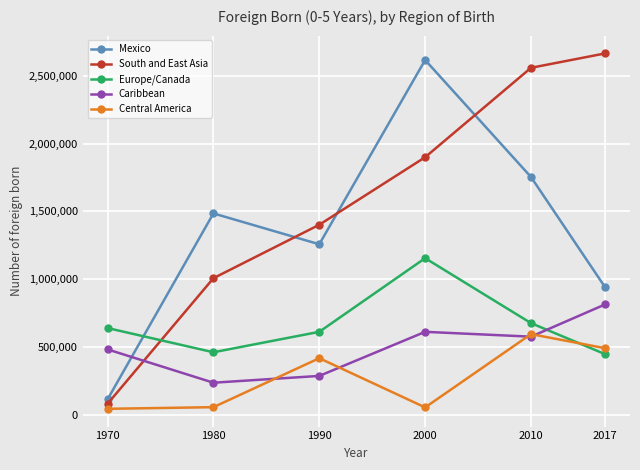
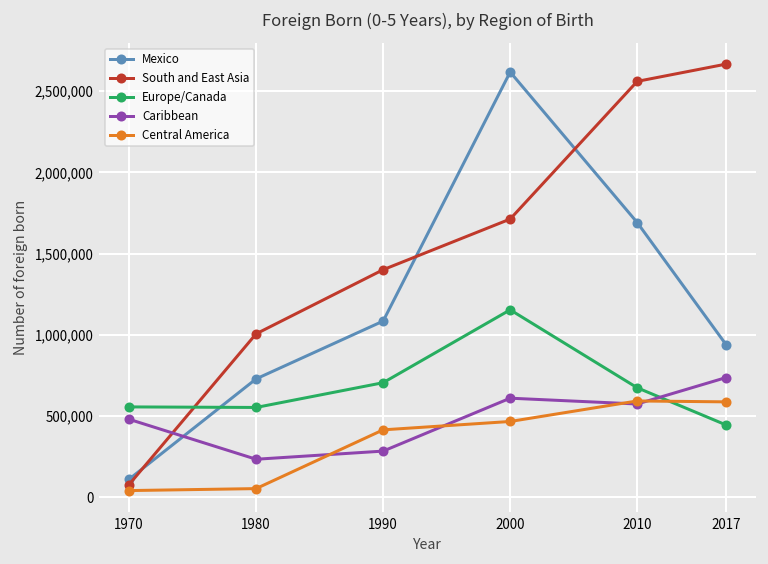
  {
    "Mexico": {
      "1970": "110,000",
-     "1980": "1,490,000",
-     "1990": "1,260,000",
+     "1980": "730,000",
+     "1990": "1,090,000",
      "2000": "2,620,000",
-     "2010": "1,750,000",
+     "2010": "1,690,000",
      "2017": "940,000"
    },
    "South and East Asia": {
      "1970": "80,000",
      "1980": "1,010,000",
      "1990": "1,400,000",
-     "2000": "1,900,000",
+     "2000": "1,710,000",
      "2010": "2,560,000",
      "2017": "2,670,000"
    },
    "Europe/Canada": {
-     "1970": "640,000",
-     "1980": "460,000",
-     "1990": "610,000",
+     "1970": "560,000",
+     "1980": "550,000",
+     "1990": "710,000",
      "2000": "1,150,000",
      "2010": "670,000",
      "2017": "450,000"
    },
    "Caribbean": {
      "1970": "480,000",
      "1980": "230,000",
      "1990": "290,000",
      "2000": "610,000",
      "2010": "570,000",
-     "2017": "810,000"
+     "2017": "740,000"
    },
    "Central America": {
      "1970": "40,000",
      "1980": "50,000",
      "1990": "420,000",
-     "2000": "50,000",
+     "2000": "470,000",
      "2010": "590,000",
-     "2017": "490,000"
+     "2017": "590,000"
    }
  }
